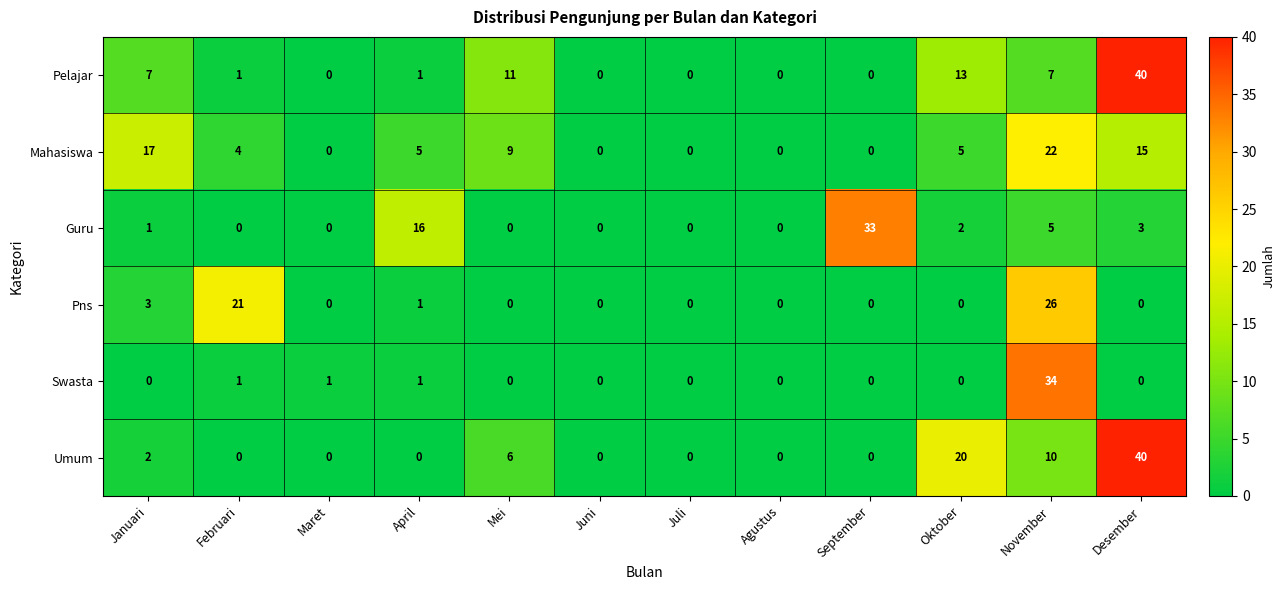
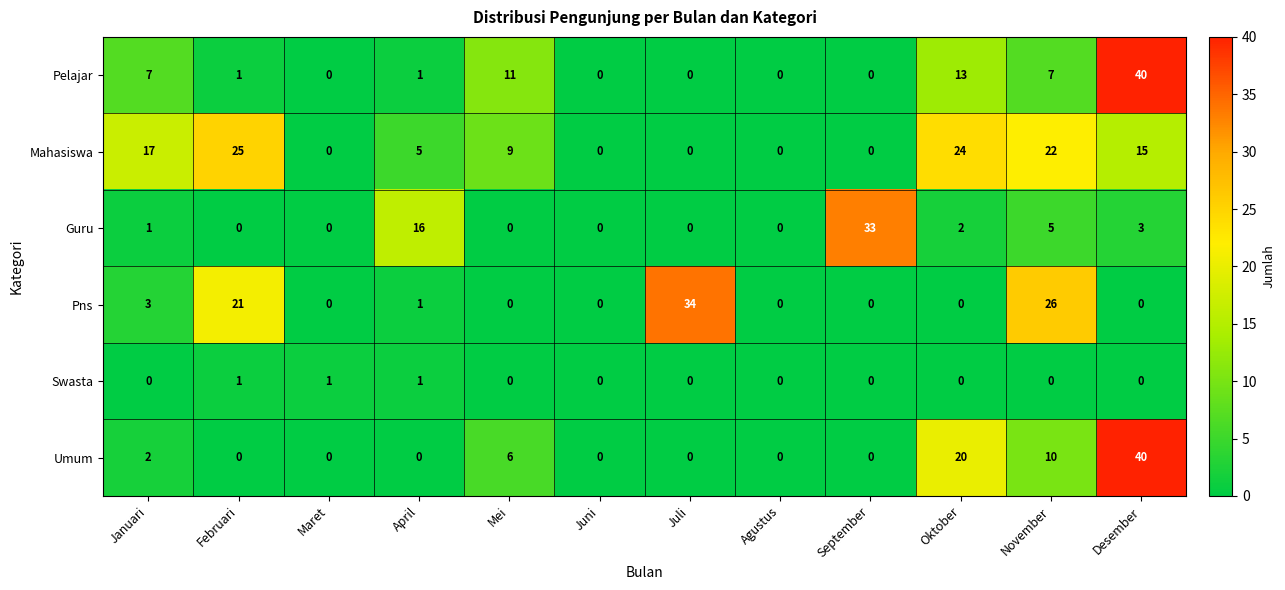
  {
    "Pelajar": {
      "Januari": 7,
      "Februari": 1,
      "Maret": 0,
      "April": 1,
      "Mei": 11,
      "Juni": 0,
      "Juli": 0,
      "Agustus": 0,
      "September": 0,
      "Oktober": 13,
      "November": 7,
      "Desember": 40
    },
    "Mahasiswa": {
      "Januari": 17,
-     "Februari": 4,
+     "Februari": 25,
      "Maret": 0,
      "April": 5,
      "Mei": 9,
      "Juni": 0,
      "Juli": 0,
      "Agustus": 0,
      "September": 0,
-     "Oktober": 5,
+     "Oktober": 24,
      "November": 22,
      "Desember": 15
    },
    "Guru": {
      "Januari": 1,
      "Februari": 0,
      "Maret": 0,
      "April": 16,
      "Mei": 0,
      "Juni": 0,
      "Juli": 0,
      "Agustus": 0,
      "September": 33,
      "Oktober": 2,
      "November": 5,
      "Desember": 3
    },
    "Pns": {
      "Januari": 3,
      "Februari": 21,
      "Maret": 0,
      "April": 1,
      "Mei": 0,
      "Juni": 0,
-     "Juli": 0,
+     "Juli": 34,
      "Agustus": 0,
      "September": 0,
      "Oktober": 0,
      "November": 26,
      "Desember": 0
    },
    "Swasta": {
      "Januari": 0,
      "Februari": 1,
      "Maret": 1,
      "April": 1,
      "Mei": 0,
      "Juni": 0,
      "Juli": 0,
      "Agustus": 0,
      "September": 0,
      "Oktober": 0,
-     "November": 34,
+     "November": 0,
      "Desember": 0
    },
    "Umum": {
      "Januari": 2,
      "Februari": 0,
      "Maret": 0,
      "April": 0,
      "Mei": 6,
      "Juni": 0,
      "Juli": 0,
      "Agustus": 0,
      "September": 0,
      "Oktober": 20,
      "November": 10,
      "Desember": 40
    }
  }
